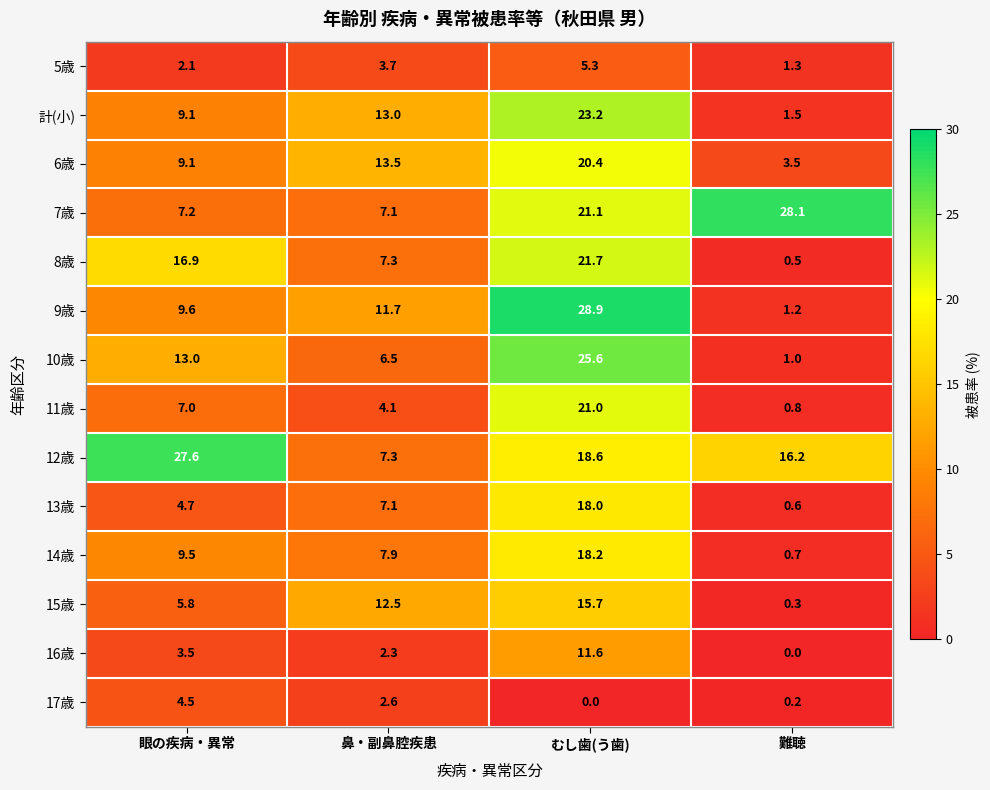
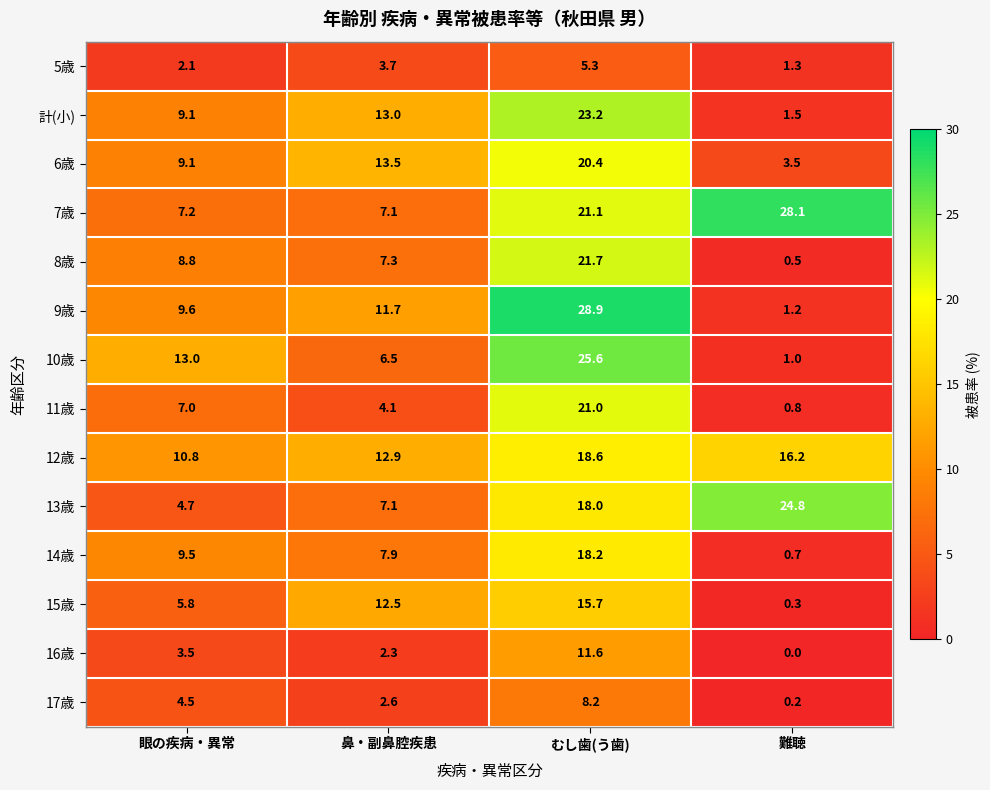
  {
    "5歳": {
      "眼の疾病・異常": 2.1,
      "鼻・副鼻腔疾患": 3.7,
      "むし歯(う歯)": 5.3,
      "難聴": 1.3
    },
    "計(小)": {
      "眼の疾病・異常": 9.1,
      "鼻・副鼻腔疾患": 13.0,
      "むし歯(う歯)": 23.2,
      "難聴": 1.5
    },
    "6歳": {
      "眼の疾病・異常": 9.1,
      "鼻・副鼻腔疾患": 13.5,
      "むし歯(う歯)": 20.4,
      "難聴": 3.5
    },
    "7歳": {
      "眼の疾病・異常": 7.2,
      "鼻・副鼻腔疾患": 7.1,
      "むし歯(う歯)": 21.1,
      "難聴": 28.1
    },
    "8歳": {
-     "眼の疾病・異常": 16.9,
+     "眼の疾病・異常": 8.8,
      "鼻・副鼻腔疾患": 7.3,
      "むし歯(う歯)": 21.7,
      "難聴": 0.5
    },
    "9歳": {
      "眼の疾病・異常": 9.6,
      "鼻・副鼻腔疾患": 11.7,
      "むし歯(う歯)": 28.9,
      "難聴": 1.2
    },
    "10歳": {
      "眼の疾病・異常": 13.0,
      "鼻・副鼻腔疾患": 6.5,
      "むし歯(う歯)": 25.6,
      "難聴": 1.0
    },
    "11歳": {
      "眼の疾病・異常": 7.0,
      "鼻・副鼻腔疾患": 4.1,
      "むし歯(う歯)": 21.0,
      "難聴": 0.8
    },
    "12歳": {
-     "眼の疾病・異常": 27.6,
-     "鼻・副鼻腔疾患": 7.3,
+     "眼の疾病・異常": 10.8,
+     "鼻・副鼻腔疾患": 12.9,
      "むし歯(う歯)": 18.6,
      "難聴": 16.2
    },
    "13歳": {
      "眼の疾病・異常": 4.7,
      "鼻・副鼻腔疾患": 7.1,
      "むし歯(う歯)": 18.0,
-     "難聴": 0.6
+     "難聴": 24.8
    },
    "14歳": {
      "眼の疾病・異常": 9.5,
      "鼻・副鼻腔疾患": 7.9,
      "むし歯(う歯)": 18.2,
      "難聴": 0.7
    },
    "15歳": {
      "眼の疾病・異常": 5.8,
      "鼻・副鼻腔疾患": 12.5,
      "むし歯(う歯)": 15.7,
      "難聴": 0.3
    },
    "16歳": {
      "眼の疾病・異常": 3.5,
      "鼻・副鼻腔疾患": 2.3,
      "むし歯(う歯)": 11.6,
      "難聴": 0.0
    },
    "17歳": {
      "眼の疾病・異常": 4.5,
      "鼻・副鼻腔疾患": 2.6,
-     "むし歯(う歯)": 0.0,
+     "むし歯(う歯)": 8.2,
      "難聴": 0.2
    }
  }
